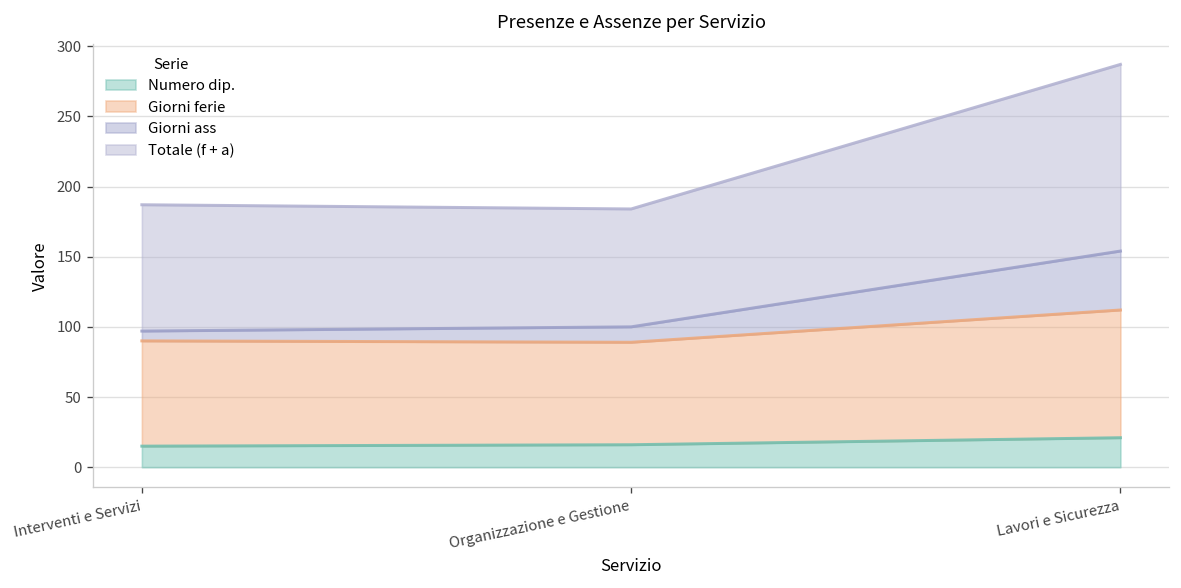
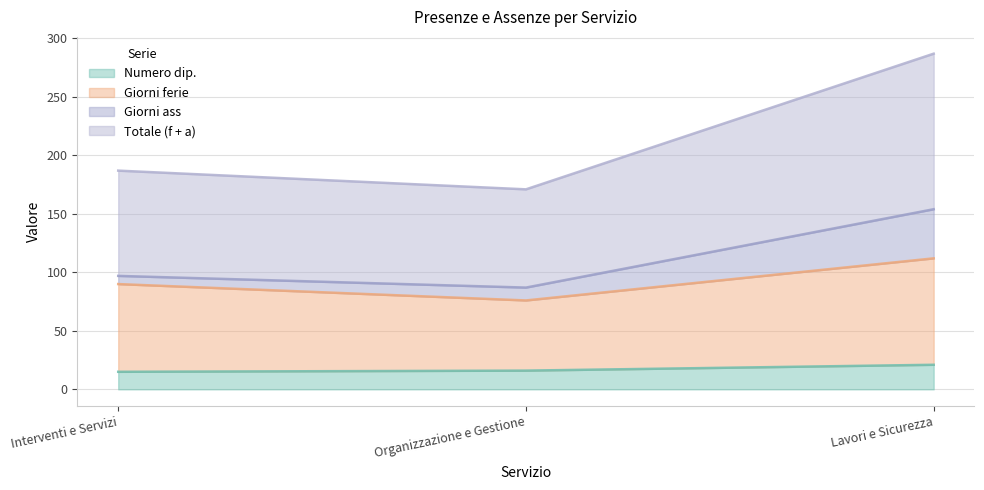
  {
    "Giorni ferie": {
      "Interventi e Servizi": 75,
-     "Organizzazione e Gestione": 73,
+     "Organizzazione e Gestione": 60,
      "Lavori e Sicurezza": 91
    }
  }
